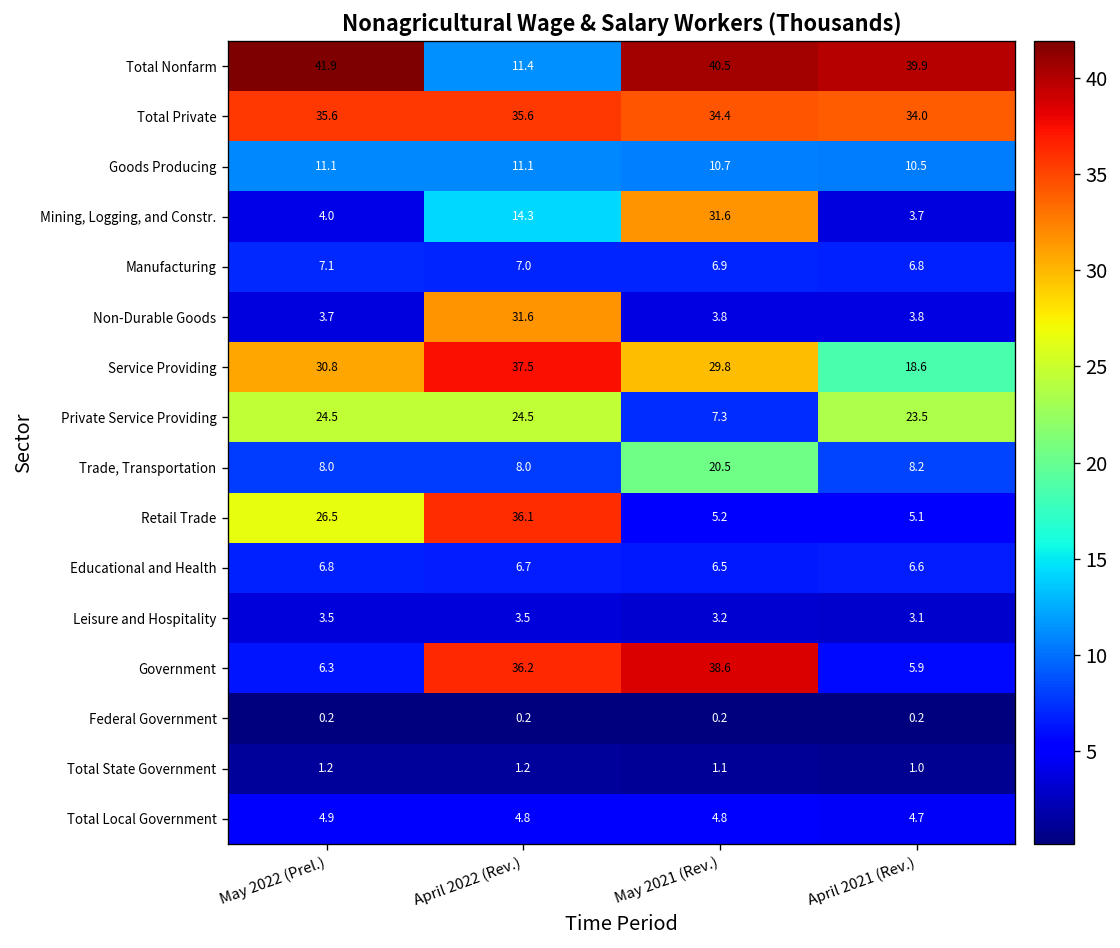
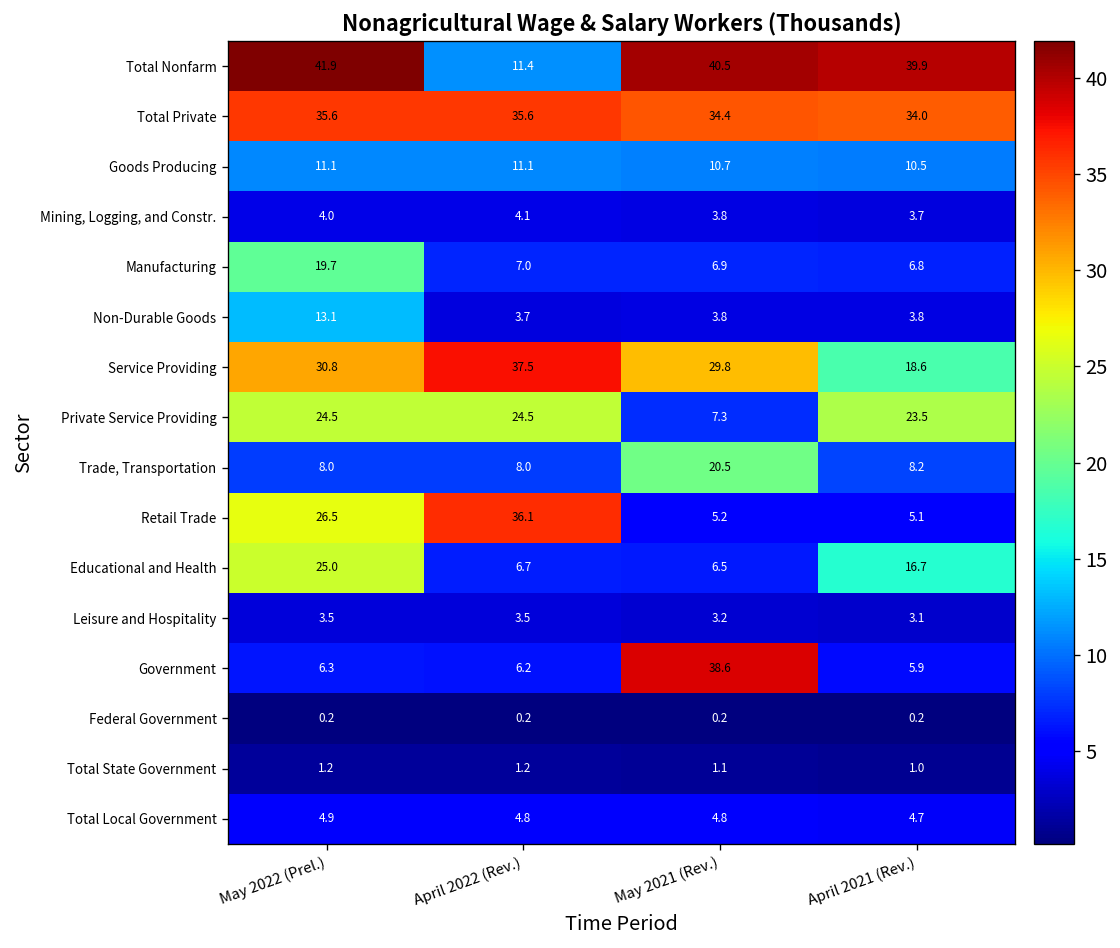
  {
    "Total Nonfarm": {
      "May 2022 (Prel.)": 41.9,
      "April 2022 (Rev.)": 11.4,
      "May 2021 (Rev.)": 40.5,
      "April 2021 (Rev.)": 39.9
    },
    "Total Private": {
      "May 2022 (Prel.)": 35.6,
      "April 2022 (Rev.)": 35.6,
      "May 2021 (Rev.)": 34.4,
      "April 2021 (Rev.)": 34.0
    },
    "Goods Producing": {
      "May 2022 (Prel.)": 11.1,
      "April 2022 (Rev.)": 11.1,
      "May 2021 (Rev.)": 10.7,
      "April 2021 (Rev.)": 10.5
    },
    "Mining, Logging, and Constr.": {
      "May 2022 (Prel.)": 4.0,
-     "April 2022 (Rev.)": 14.3,
-     "May 2021 (Rev.)": 31.6,
+     "April 2022 (Rev.)": 4.1,
+     "May 2021 (Rev.)": 3.8,
      "April 2021 (Rev.)": 3.7
    },
    "Manufacturing": {
-     "May 2022 (Prel.)": 7.1,
+     "May 2022 (Prel.)": 19.7,
      "April 2022 (Rev.)": 7.0,
      "May 2021 (Rev.)": 6.9,
      "April 2021 (Rev.)": 6.8
    },
    "Non-Durable Goods": {
-     "May 2022 (Prel.)": 3.7,
-     "April 2022 (Rev.)": 31.6,
+     "May 2022 (Prel.)": 13.1,
+     "April 2022 (Rev.)": 3.7,
      "May 2021 (Rev.)": 3.8,
      "April 2021 (Rev.)": 3.8
    },
    "Service Providing": {
      "May 2022 (Prel.)": 30.8,
      "April 2022 (Rev.)": 37.5,
      "May 2021 (Rev.)": 29.8,
      "April 2021 (Rev.)": 18.6
    },
    "Private Service Providing": {
      "May 2022 (Prel.)": 24.5,
      "April 2022 (Rev.)": 24.5,
      "May 2021 (Rev.)": 7.3,
      "April 2021 (Rev.)": 23.5
    },
    "Trade, Transportation": {
      "May 2022 (Prel.)": 8.0,
      "April 2022 (Rev.)": 8.0,
      "May 2021 (Rev.)": 20.5,
      "April 2021 (Rev.)": 8.2
    },
    "Retail Trade": {
      "May 2022 (Prel.)": 26.5,
      "April 2022 (Rev.)": 36.1,
      "May 2021 (Rev.)": 5.2,
      "April 2021 (Rev.)": 5.1
    },
    "Educational and Health": {
-     "May 2022 (Prel.)": 6.8,
+     "May 2022 (Prel.)": 25.0,
      "April 2022 (Rev.)": 6.7,
      "May 2021 (Rev.)": 6.5,
-     "April 2021 (Rev.)": 6.6
+     "April 2021 (Rev.)": 16.7
    },
    "Leisure and Hospitality": {
      "May 2022 (Prel.)": 3.5,
      "April 2022 (Rev.)": 3.5,
      "May 2021 (Rev.)": 3.2,
      "April 2021 (Rev.)": 3.1
    },
    "Government": {
      "May 2022 (Prel.)": 6.3,
-     "April 2022 (Rev.)": 36.2,
+     "April 2022 (Rev.)": 6.2,
      "May 2021 (Rev.)": 38.6,
      "April 2021 (Rev.)": 5.9
    },
    "Federal Government": {
      "May 2022 (Prel.)": 0.2,
      "April 2022 (Rev.)": 0.2,
      "May 2021 (Rev.)": 0.2,
      "April 2021 (Rev.)": 0.2
    },
    "Total State Government": {
      "May 2022 (Prel.)": 1.2,
      "April 2022 (Rev.)": 1.2,
      "May 2021 (Rev.)": 1.1,
      "April 2021 (Rev.)": 1.0
    },
    "Total Local Government": {
      "May 2022 (Prel.)": 4.9,
      "April 2022 (Rev.)": 4.8,
      "May 2021 (Rev.)": 4.8,
      "April 2021 (Rev.)": 4.7
    }
  }
